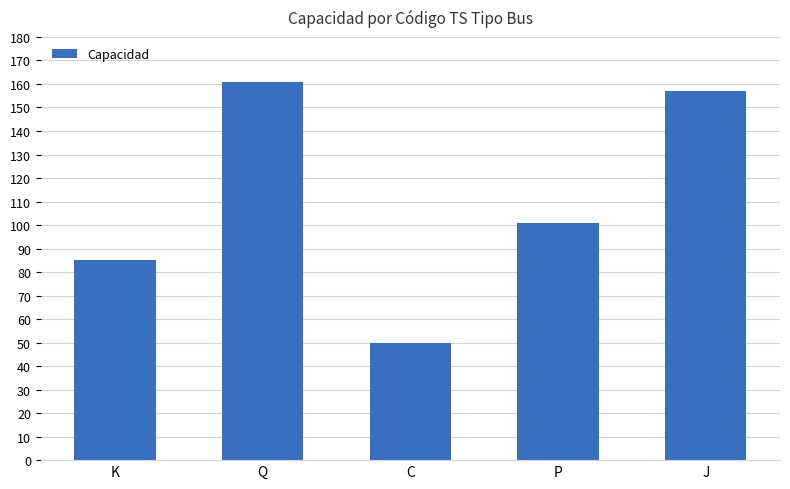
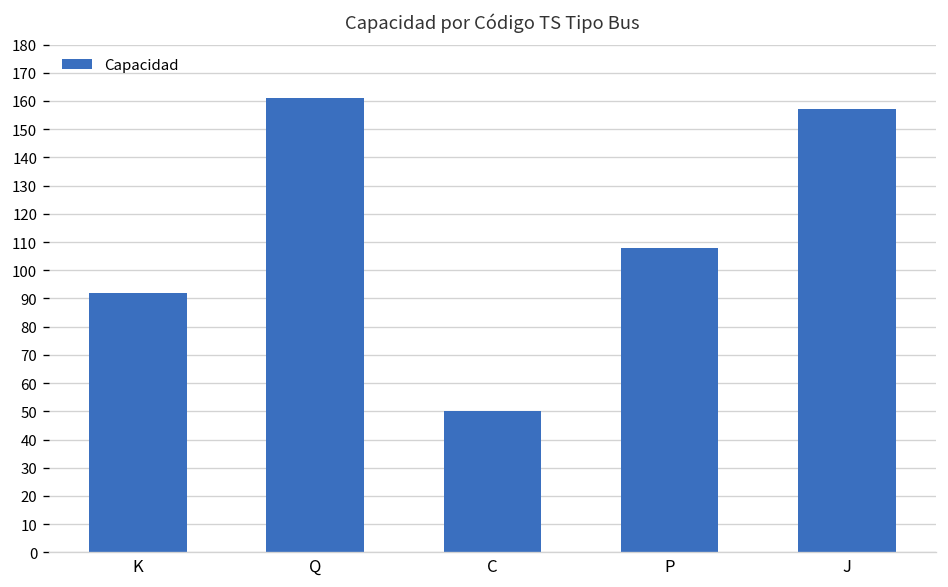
  {
-   "K": 85,
+   "K": 92,
    "Q": 161,
    "C": 50,
-   "P": 101,
+   "P": 108,
    "J": 157
  }
